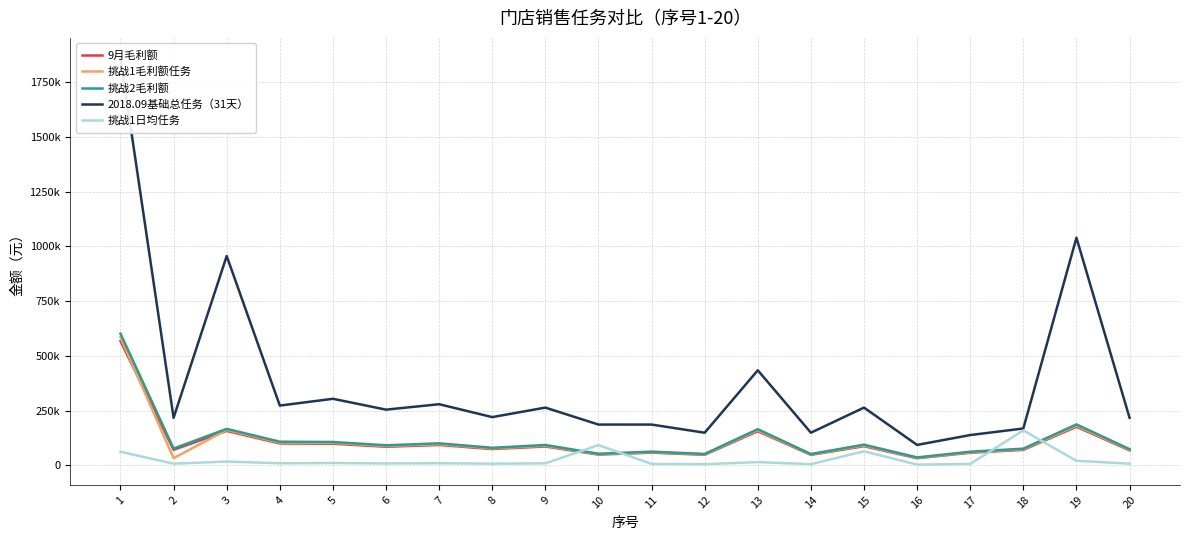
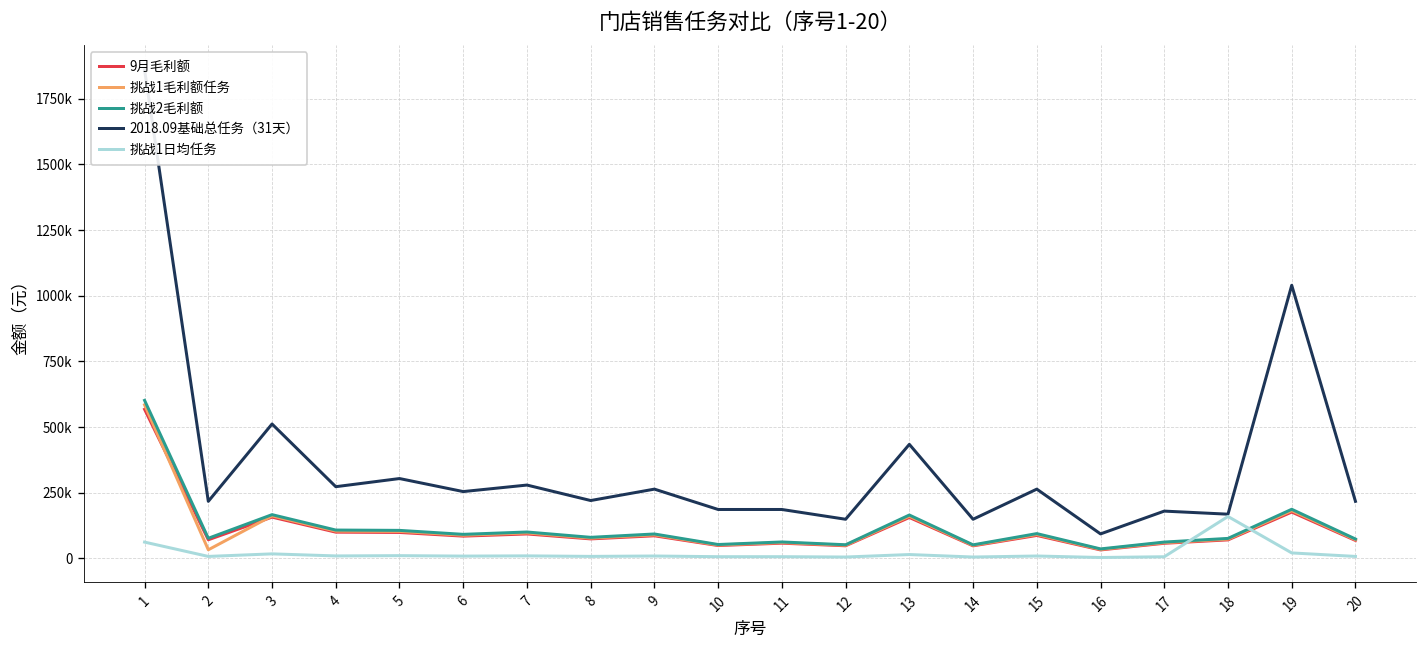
  {
    "9月毛利额": {
      "1": 570000
    },
    "挑战1毛利额任务": {
      "1": 580000,
      "2": 30000
    },
    "挑战2毛利额": {
      "1": 600000
    },
    "2018.09基础总任务（31天）": {
      "2": 220000,
-     "3": 960000,
+     "3": 510000,
      "4": 270000,
      "5": 300000,
      "6": 250000,
      "7": 280000,
      "8": 220000,
      "9": 260000,
      "10": 190000,
      "11": 190000,
      "12": 150000,
      "13": 430000,
      "14": 150000,
      "15": 260000,
      "16": 90000,
-     "17": 140000,
+     "17": 180000,
      "19": 1040000,
      "20": 220000
    },
    "挑战1日均任务": {
      "1": 60000,
      "2": 10000,
      "3": 20000,
      "4": 10000,
      "5": 10000,
      "6": 10000,
      "7": 10000,
      "8": 10000,
      "9": 10000,
-     "10": 90000,
+     "10": 10000,
      "11": 10000,
      "12": 0,
      "13": 10000,
      "14": 0,
-     "15": 60000,
+     "15": 10000,
      "16": 0,
      "17": 10000,
      "19": 20000,
      "20": 10000
    }
  }
